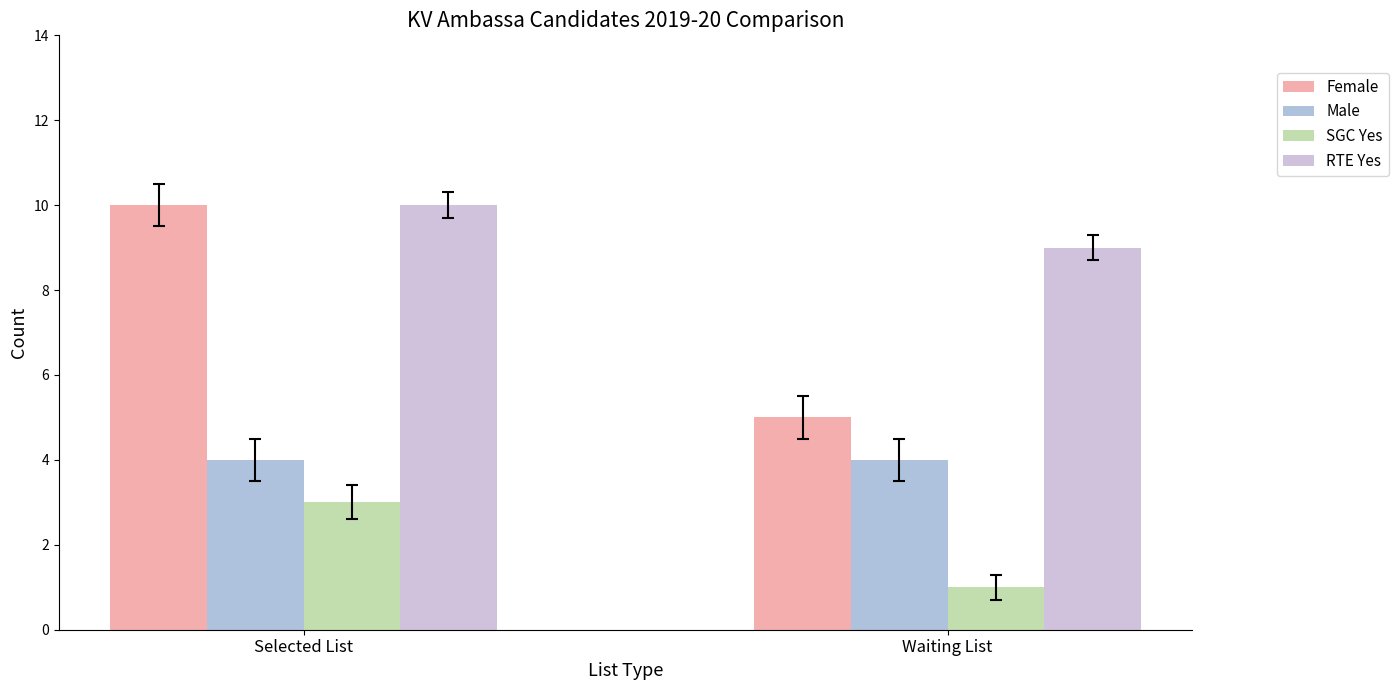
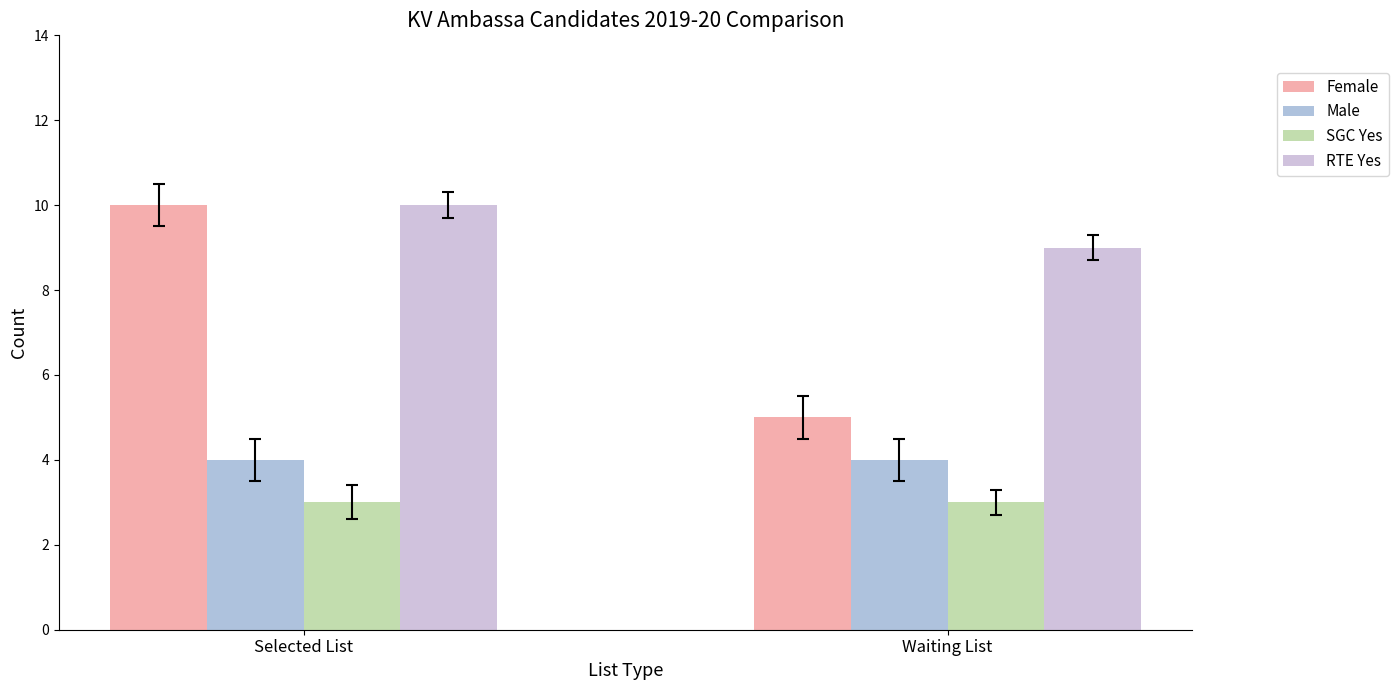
  {
    "Female": {
      "Selected List": 10,
      "Waiting List": 5
    },
    "SGC Yes": {
      "Selected List": 3,
-     "Waiting List": 1
+     "Waiting List": 3
    }
  }
